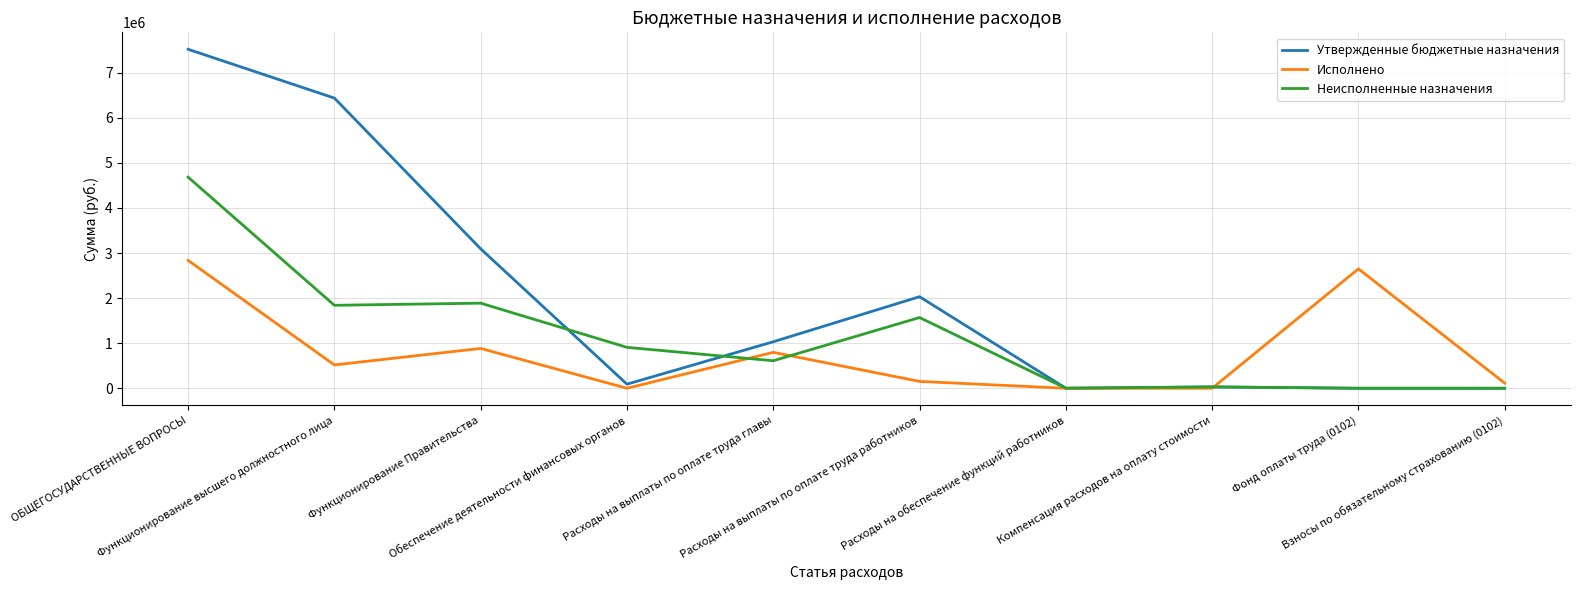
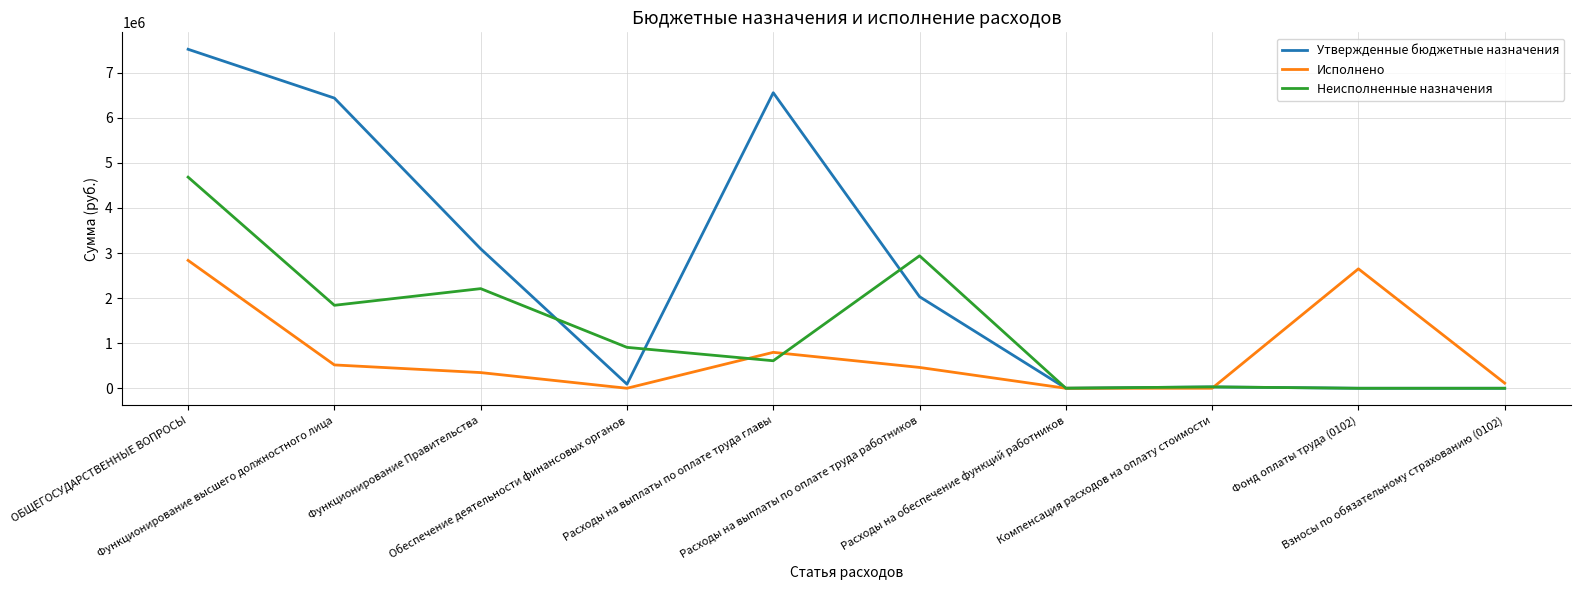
  {
    "Утвержденные бюджетные назначения": {
      "ОБЩЕГОСУДАРСТВЕННЫЕ ВОПРОСЫ": 7500000,
      "Функционирование высшего должностного лица": 6400000,
      "Функционирование Правительства": 3100000,
      "Обеспечение деятельности финансовых органов": 100000,
-     "Расходы на выплаты по оплате труда главы": 1000000,
+     "Расходы на выплаты по оплате труда главы": 6600000,
      "Расходы на выплаты по оплате труда работников": 2000000
    },
    "Исполнено": {
      "ОБЩЕГОСУДАРСТВЕННЫЕ ВОПРОСЫ": 2800000,
      "Функционирование высшего должностного лица": 500000,
-     "Функционирование Правительства": 900000,
+     "Функционирование Правительства": 300000,
      "Обеспечение деятельности финансовых органов": 0,
      "Расходы на выплаты по оплате труда главы": 800000,
-     "Расходы на выплаты по оплате труда работников": 200000,
+     "Расходы на выплаты по оплате труда работников": 500000,
      "Фонд оплаты труда (0102)": 2600000,
      "Взносы по обязательному страхованию (0102)": 100000
    },
    "Неисполненные назначения": {
      "ОБЩЕГОСУДАРСТВЕННЫЕ ВОПРОСЫ": 4700000,
      "Функционирование высшего должностного лица": 1800000,
-     "Функционирование Правительства": 1900000,
+     "Функционирование Правительства": 2200000,
      "Обеспечение деятельности финансовых органов": 900000,
      "Расходы на выплаты по оплате труда главы": 600000,
-     "Расходы на выплаты по оплате труда работников": 1600000
+     "Расходы на выплаты по оплате труда работников": 2900000
    }
  }
